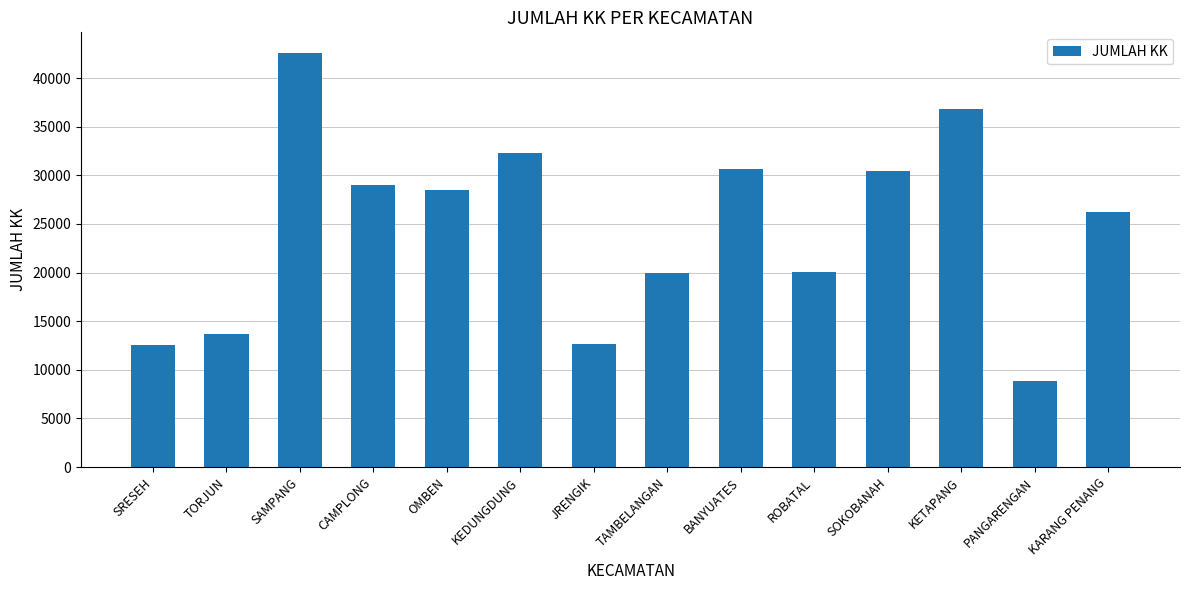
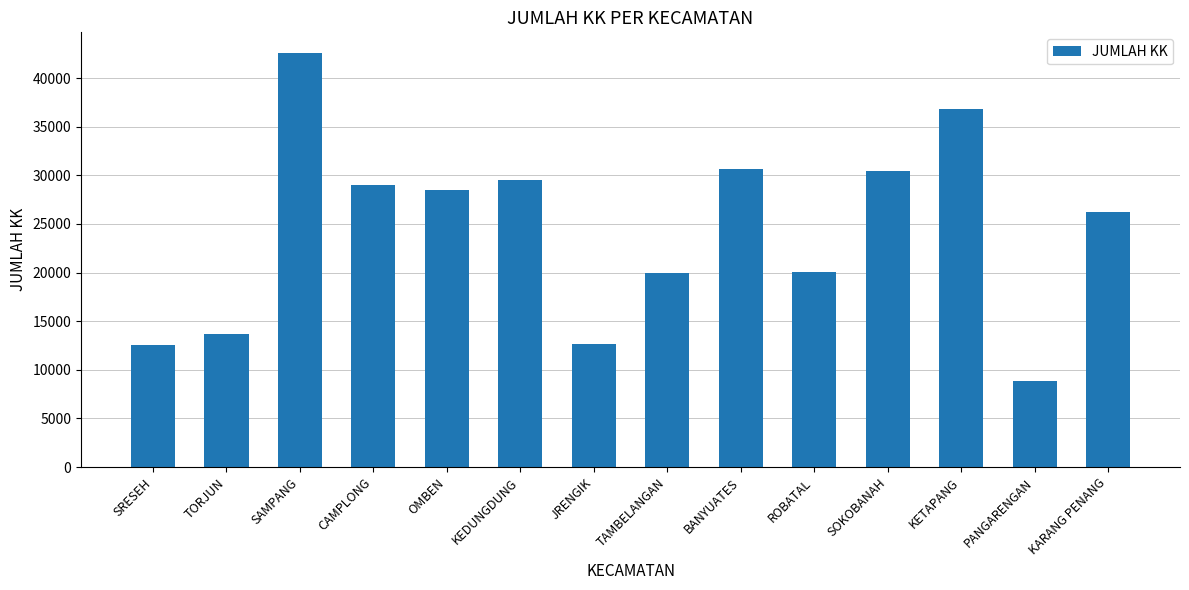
  {
    "SRESEH": 13000,
    "TORJUN": 14000,
    "SAMPANG": 43000,
    "CAMPLONG": 29000,
    "OMBEN": 29000,
-   "KEDUNGDUNG": 32000,
+   "KEDUNGDUNG": 30000,
    "JRENGIK": 13000,
    "TAMBELANGAN": 20000,
    "BANYUATES": 31000,
    "ROBATAL": 20000,
    "SOKOBANAH": 30000,
    "KETAPANG": 37000,
    "PANGARENGAN": 9000,
    "KARANG PENANG": 26000
  }
